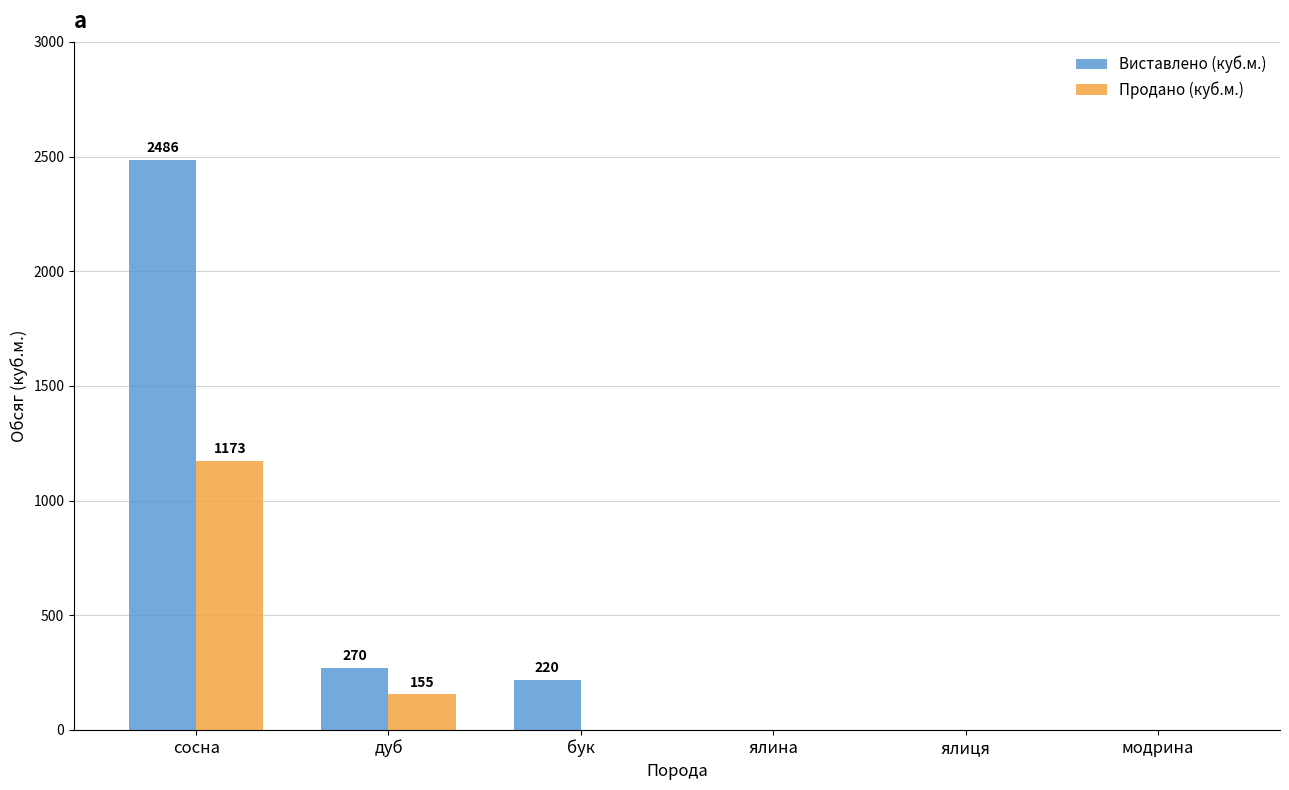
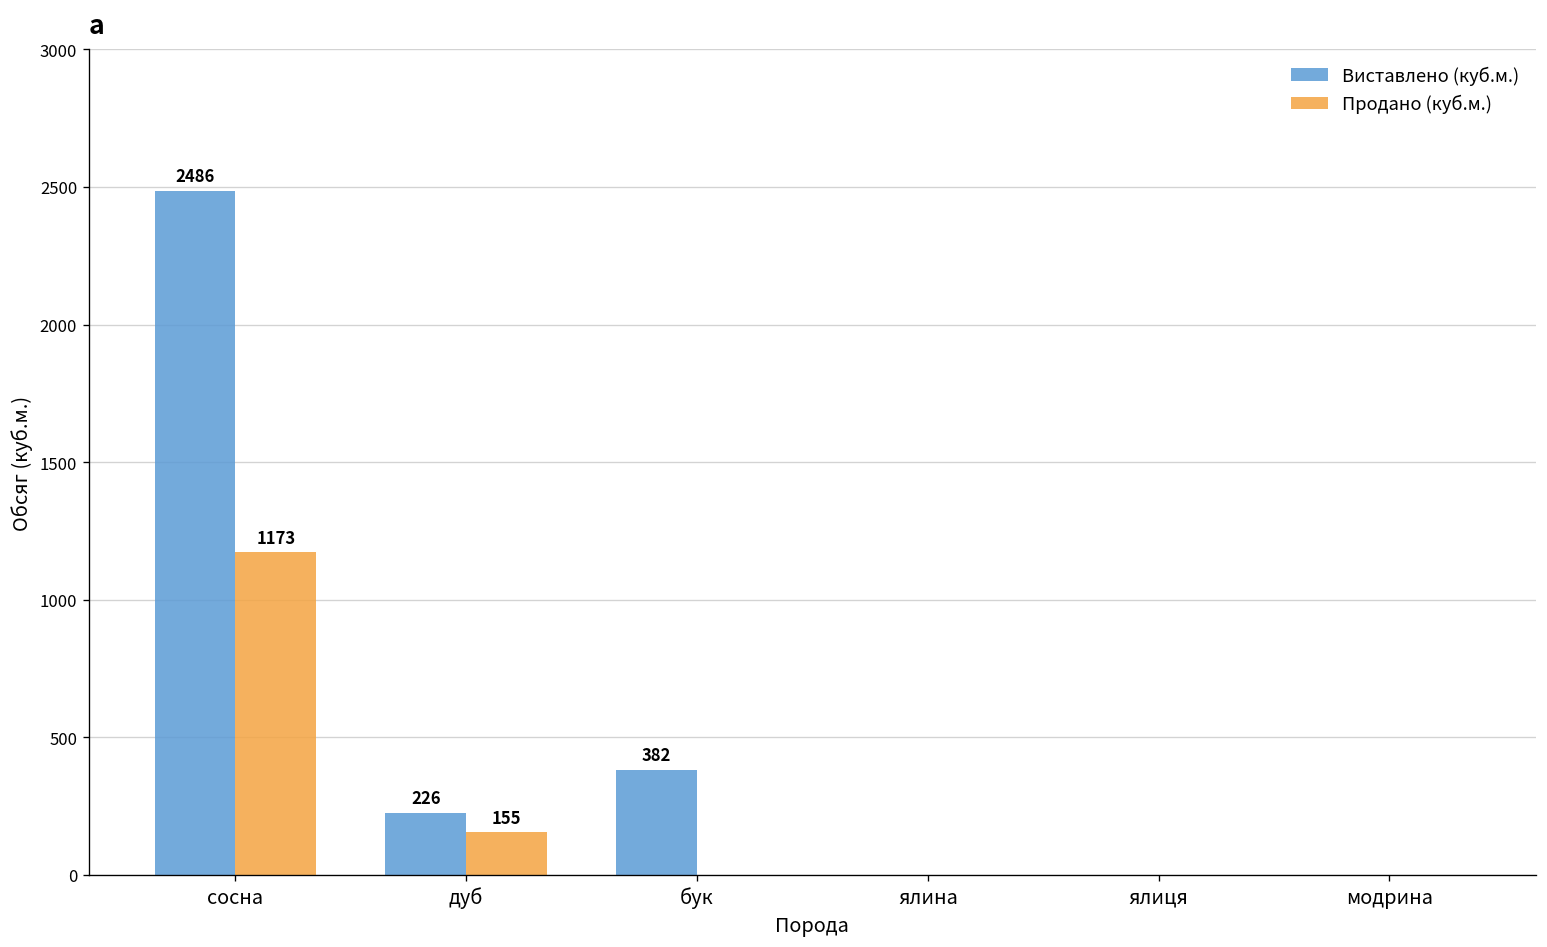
  {
    "Виставлено (куб.м.)": {
      "сосна": 2486,
-     "дуб": 270,
-     "бук": 220
+     "дуб": 226,
+     "бук": 382
    },
    "Продано (куб.м.)": {
      "сосна": 1173,
      "дуб": 155
    }
  }
